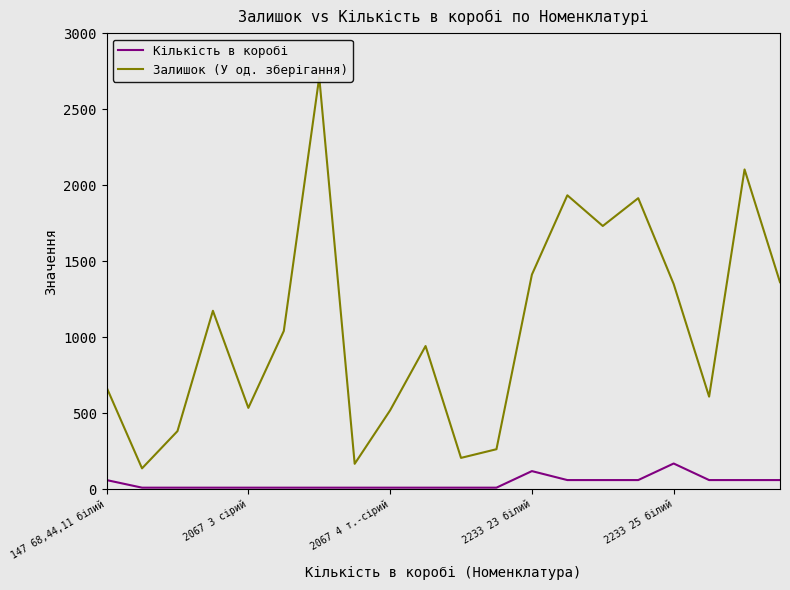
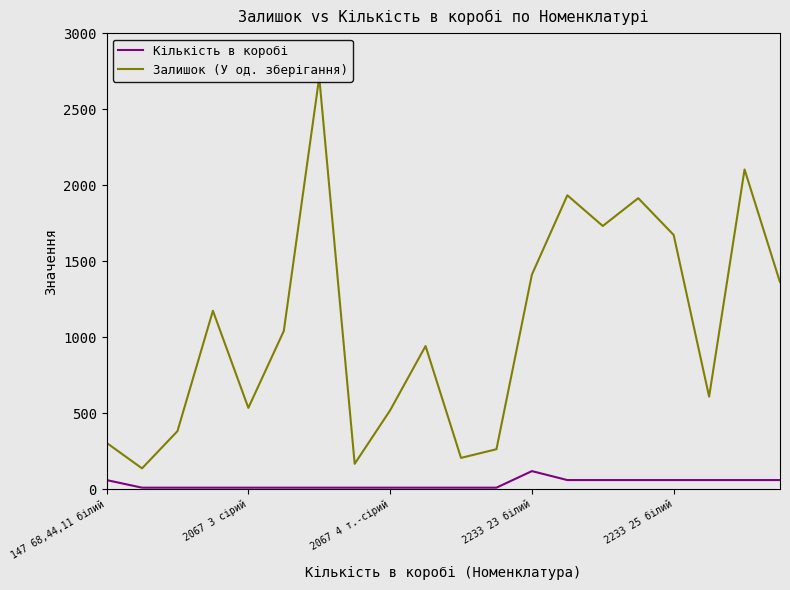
  {
    "Кількість в коробі": {
      "147 68,44,11 білий": 60,
      "2067 3 сірий": 10,
      "2067 4 т.-сірий": 10,
      "2233 23 білий": 120,
-     "2233 25 білий": 170
+     "2233 25 білий": 60
    },
    "Залишок (У од. зберігання)": {
-     "147 68,44,11 білий": 670,
+     "147 68,44,11 білий": 310,
      "2067 3 сірий": 540,
      "2067 4 т.-сірий": 520,
      "2233 23 білий": 1410,
-     "2233 25 білий": 1350
+     "2233 25 білий": 1670
    }
  }
